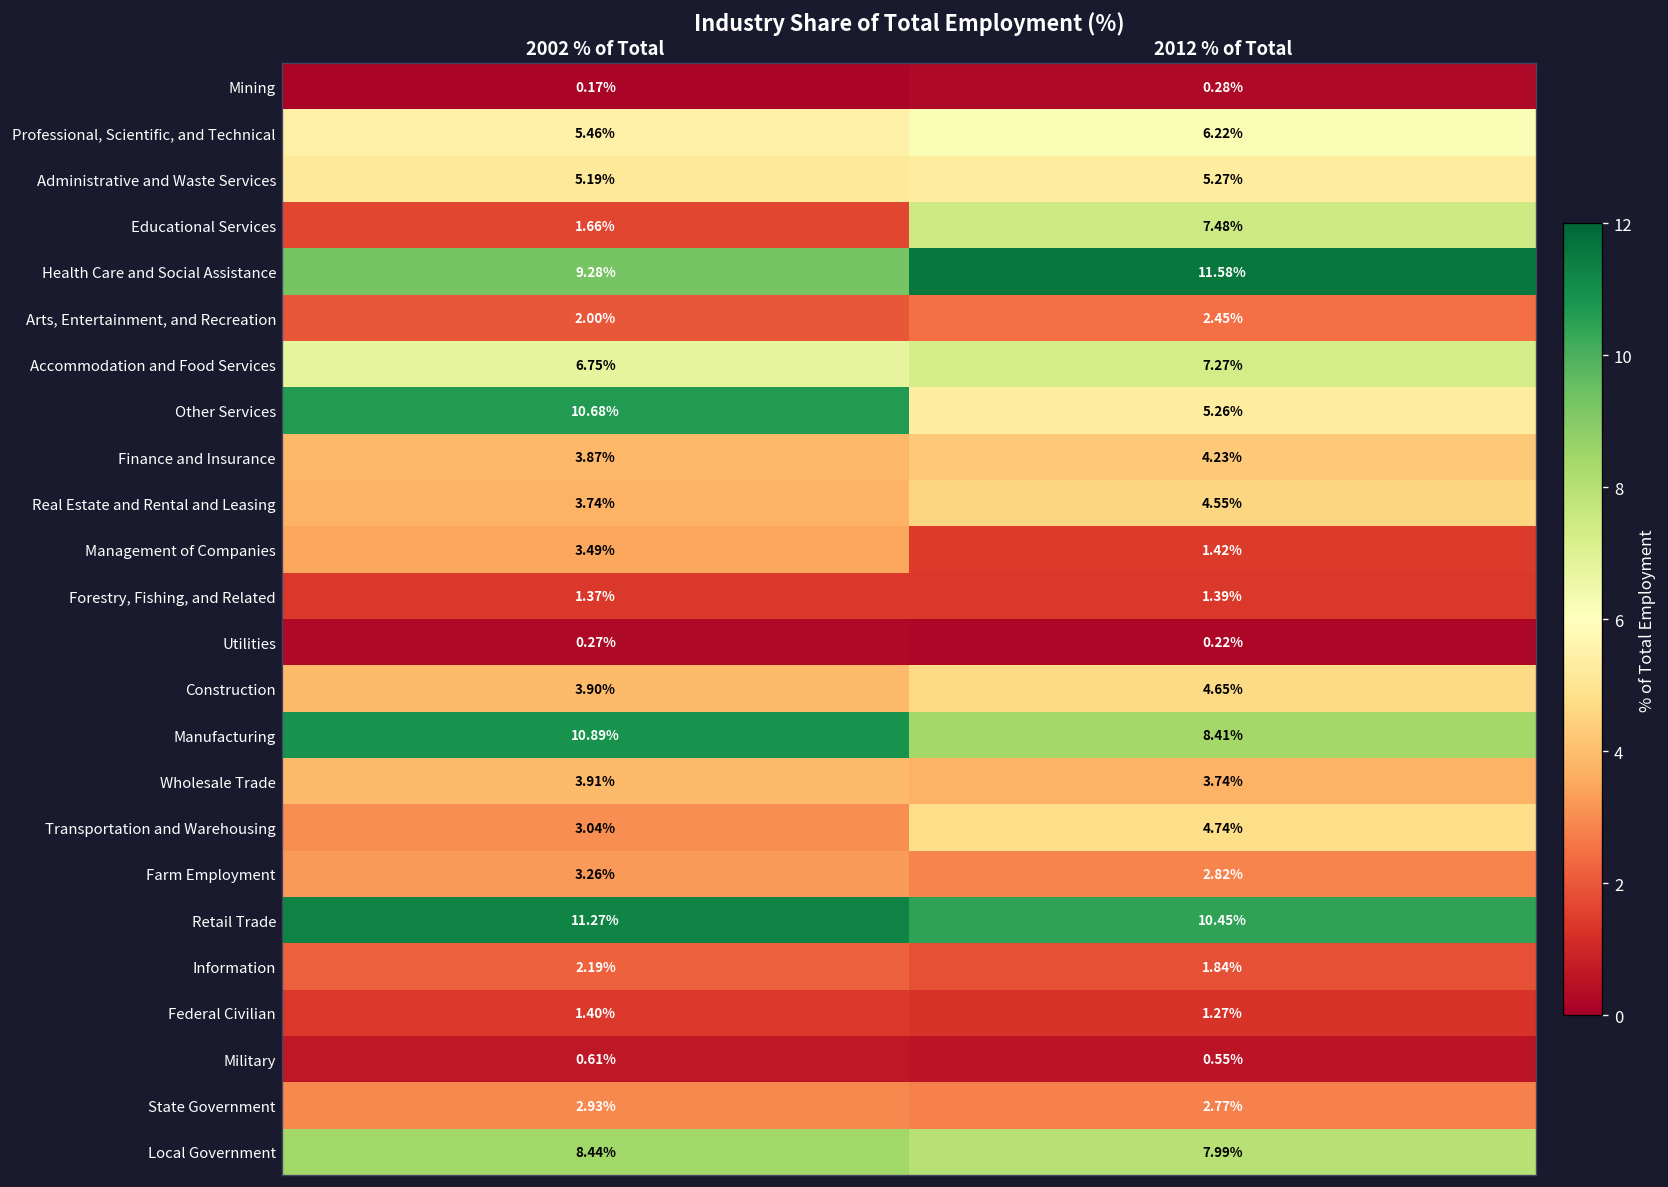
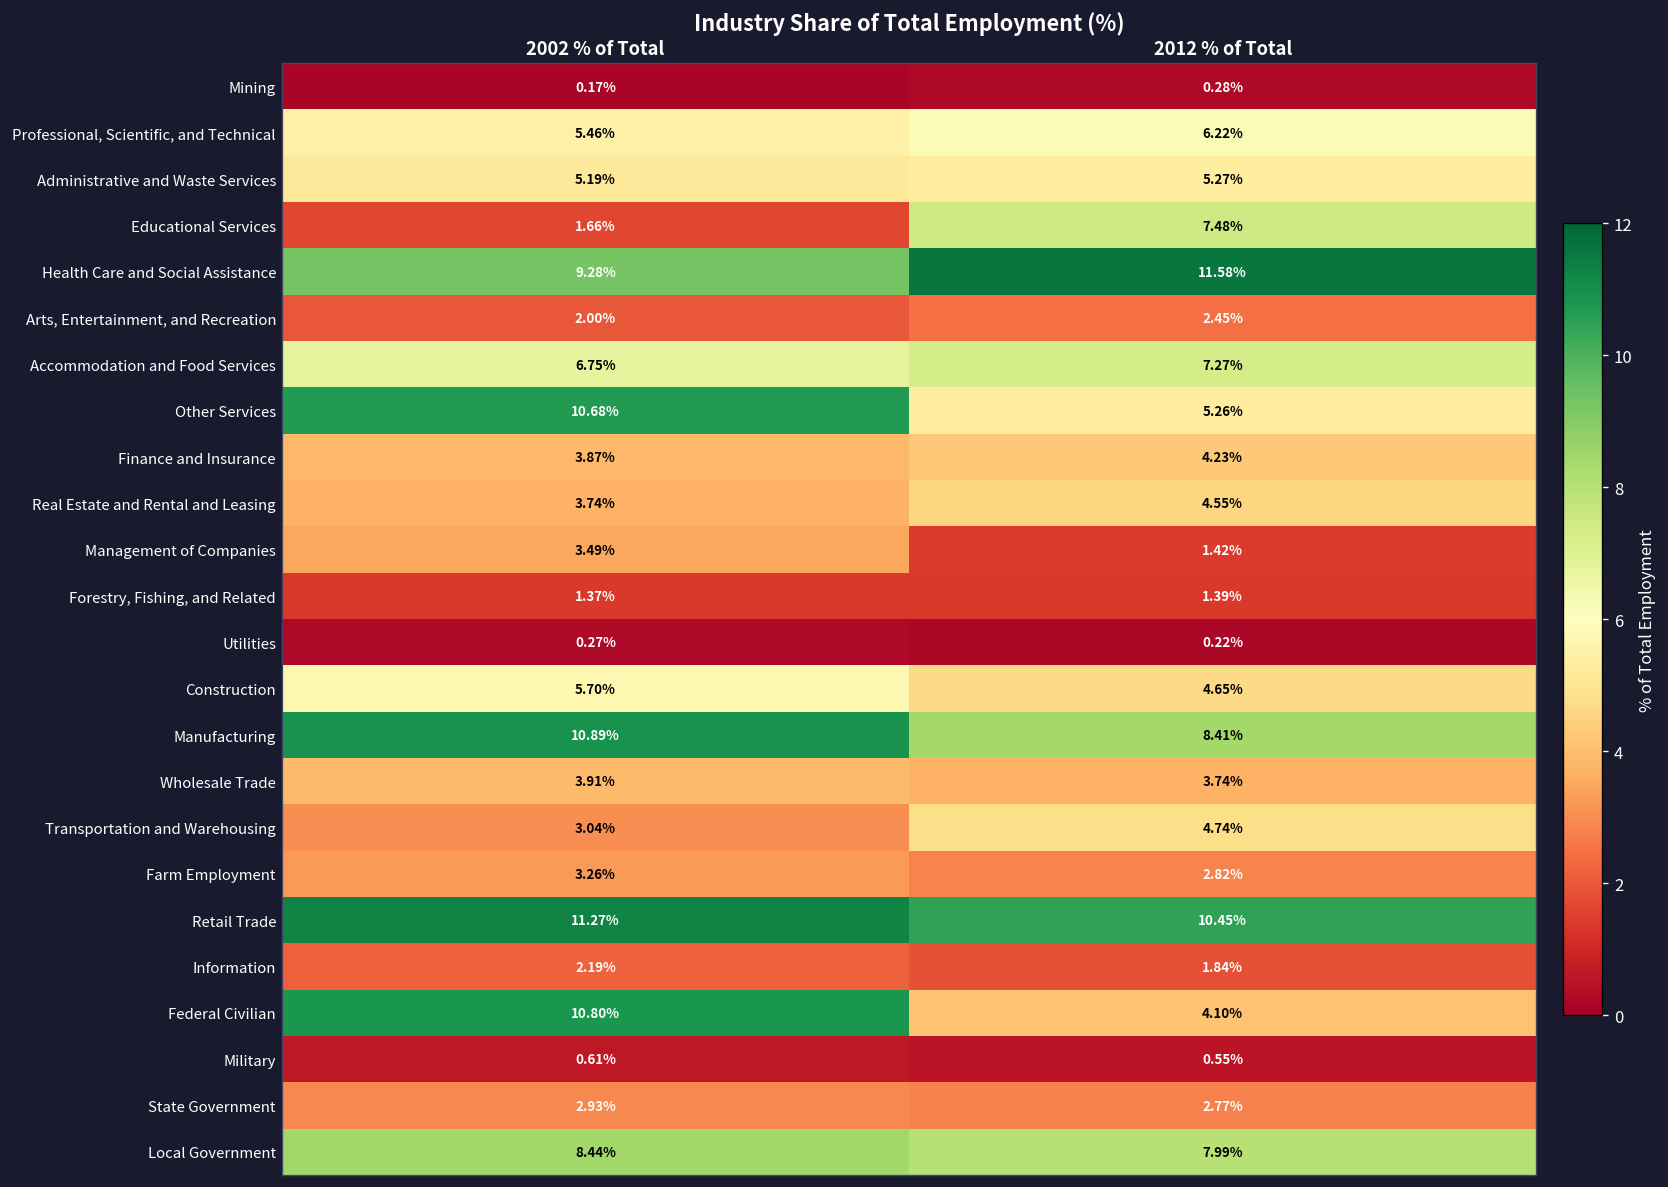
  {
    "Mining": {
      "2002 % of Total": "0.17%",
      "2012 % of Total": "0.28%"
    },
    "Professional, Scientific, and Technical": {
      "2002 % of Total": "5.46%",
      "2012 % of Total": "6.22%"
    },
    "Administrative and Waste Services": {
      "2002 % of Total": "5.19%",
      "2012 % of Total": "5.27%"
    },
    "Educational Services": {
      "2002 % of Total": "1.66%",
      "2012 % of Total": "7.48%"
    },
    "Health Care and Social Assistance": {
      "2002 % of Total": "9.28%",
      "2012 % of Total": "11.58%"
    },
    "Arts, Entertainment, and Recreation": {
      "2002 % of Total": "2.00%",
      "2012 % of Total": "2.45%"
    },
    "Accommodation and Food Services": {
      "2002 % of Total": "6.75%",
      "2012 % of Total": "7.27%"
    },
    "Other Services": {
      "2002 % of Total": "10.68%",
      "2012 % of Total": "5.26%"
    },
    "Finance and Insurance": {
      "2002 % of Total": "3.87%",
      "2012 % of Total": "4.23%"
    },
    "Real Estate and Rental and Leasing": {
      "2002 % of Total": "3.74%",
      "2012 % of Total": "4.55%"
    },
    "Management of Companies": {
      "2002 % of Total": "3.49%",
      "2012 % of Total": "1.42%"
    },
    "Forestry, Fishing, and Related": {
      "2002 % of Total": "1.37%",
      "2012 % of Total": "1.39%"
    },
    "Utilities": {
      "2002 % of Total": "0.27%",
      "2012 % of Total": "0.22%"
    },
    "Construction": {
-     "2002 % of Total": "3.90%",
+     "2002 % of Total": "5.70%",
      "2012 % of Total": "4.65%"
    },
    "Manufacturing": {
      "2002 % of Total": "10.89%",
      "2012 % of Total": "8.41%"
    },
    "Wholesale Trade": {
      "2002 % of Total": "3.91%",
      "2012 % of Total": "3.74%"
    },
    "Transportation and Warehousing": {
      "2002 % of Total": "3.04%",
      "2012 % of Total": "4.74%"
    },
    "Farm Employment": {
      "2002 % of Total": "3.26%",
      "2012 % of Total": "2.82%"
    },
    "Retail Trade": {
      "2002 % of Total": "11.27%",
      "2012 % of Total": "10.45%"
    },
    "Information": {
      "2002 % of Total": "2.19%",
      "2012 % of Total": "1.84%"
    },
    "Federal Civilian": {
-     "2002 % of Total": "1.40%",
-     "2012 % of Total": "1.27%"
+     "2002 % of Total": "10.80%",
+     "2012 % of Total": "4.10%"
    },
    "Military": {
      "2002 % of Total": "0.61%",
      "2012 % of Total": "0.55%"
    },
    "State Government": {
      "2002 % of Total": "2.93%",
      "2012 % of Total": "2.77%"
    },
    "Local Government": {
      "2002 % of Total": "8.44%",
      "2012 % of Total": "7.99%"
    }
  }
